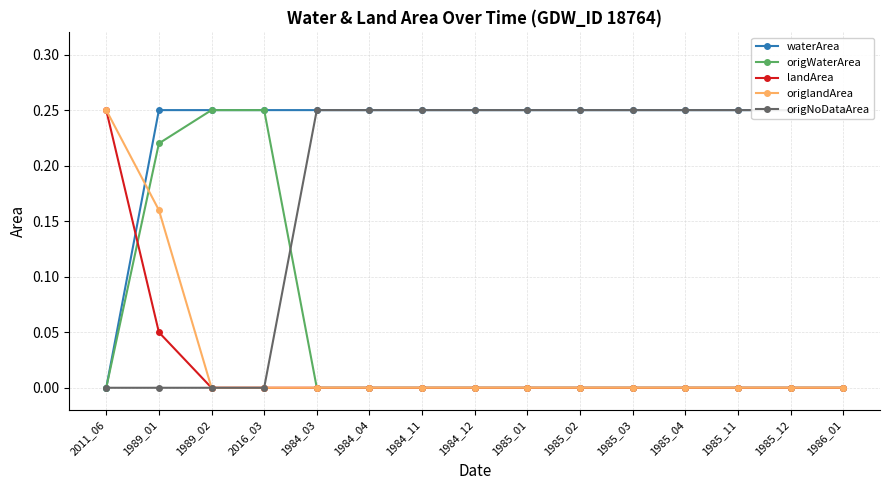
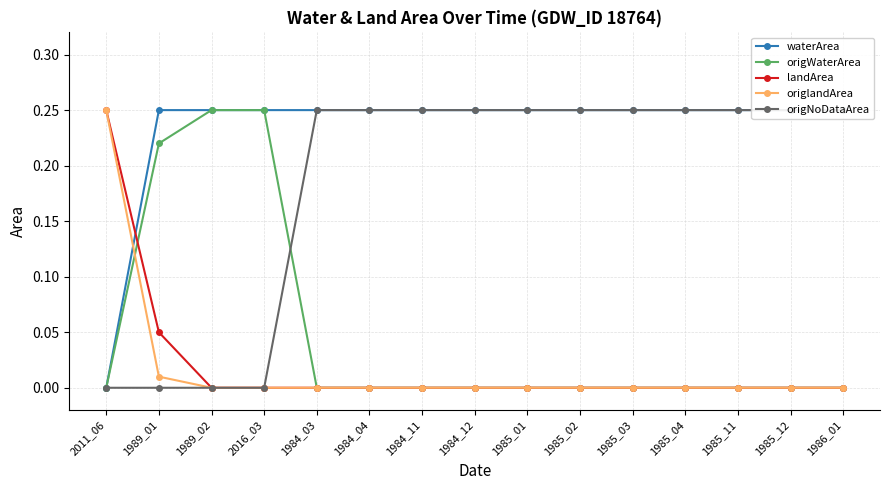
  {
    "waterArea": {
      "1989_01": 0.25
    },
    "origWaterArea": {
      "1989_01": 0.22
    },
    "landArea": {
      "1989_01": 0.05
    },
    "origlandArea": {
-     "1989_01": 0.16
+     "1989_01": 0.01
    },
    "origNoDataArea": {
      "1989_01": 0.00
    }
  }
